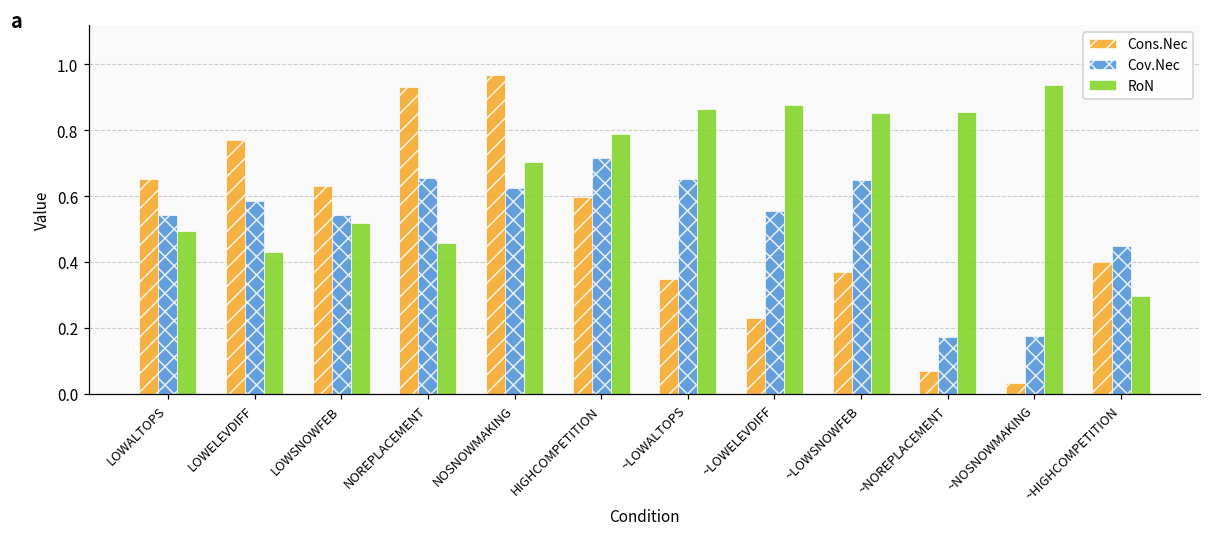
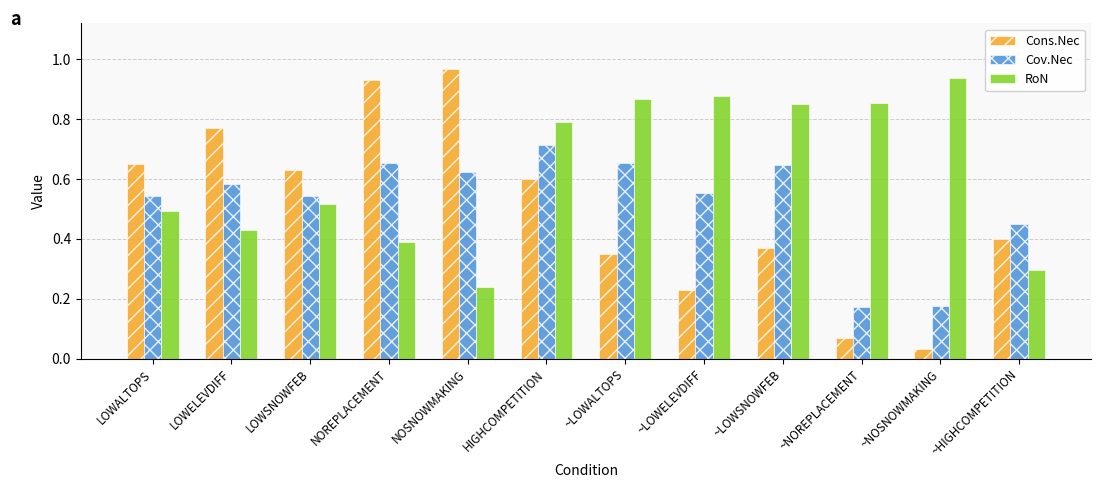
  {
    "Cons.Nec": {
      "LOWALTOPS": 0.65,
      "LOWELEVDIFF": 0.77,
      "LOWSNOWFEB": 0.63,
      "NOREPLACEMENT": 0.93,
      "NOSNOWMAKING": 0.97,
      "HIGHCOMPETITION": 0.60,
      "~LOWALTOPS": 0.35,
      "~LOWELEVDIFF": 0.23,
      "~LOWSNOWFEB": 0.37,
      "~NOREPLACEMENT": 0.07,
      "~NOSNOWMAKING": 0.03,
      "~HIGHCOMPETITION": 0.40
    },
    "Cov.Nec": {
      "LOWALTOPS": 0.54,
      "LOWELEVDIFF": 0.58,
      "LOWSNOWFEB": 0.54,
      "NOREPLACEMENT": 0.66,
      "NOSNOWMAKING": 0.63,
      "HIGHCOMPETITION": 0.72,
      "~LOWALTOPS": 0.65,
      "~LOWELEVDIFF": 0.56,
      "~LOWSNOWFEB": 0.65,
      "~NOREPLACEMENT": 0.17,
      "~NOSNOWMAKING": 0.18,
      "~HIGHCOMPETITION": 0.45
    },
    "RoN": {
      "LOWALTOPS": 0.49,
      "LOWELEVDIFF": 0.43,
      "LOWSNOWFEB": 0.52,
-     "NOREPLACEMENT": 0.46,
-     "NOSNOWMAKING": 0.71,
+     "NOREPLACEMENT": 0.39,
+     "NOSNOWMAKING": 0.24,
      "HIGHCOMPETITION": 0.79,
      "~LOWALTOPS": 0.87,
      "~LOWELEVDIFF": 0.88,
      "~LOWSNOWFEB": 0.85,
      "~NOREPLACEMENT": 0.85,
      "~NOSNOWMAKING": 0.94,
      "~HIGHCOMPETITION": 0.30
    }
  }
